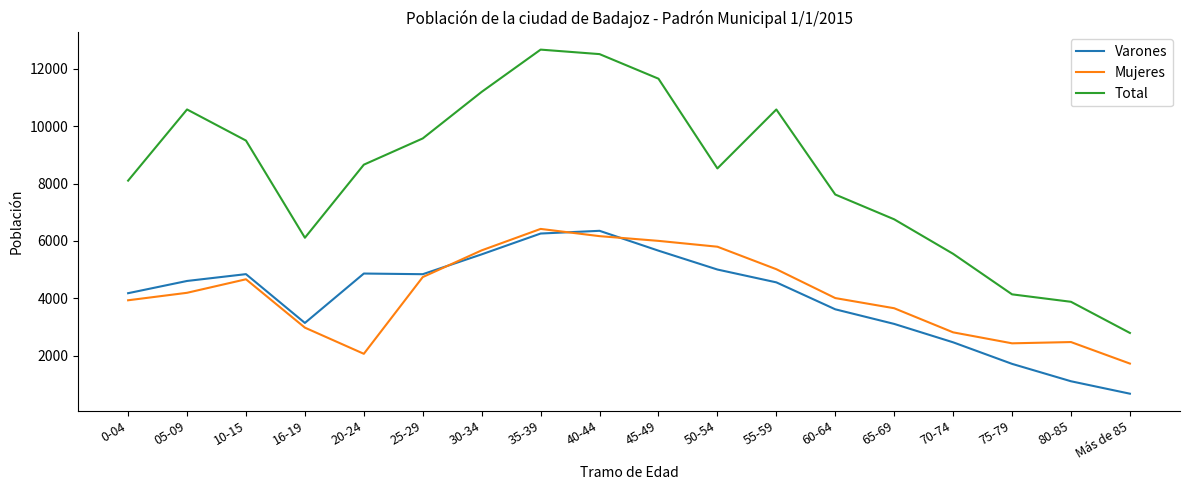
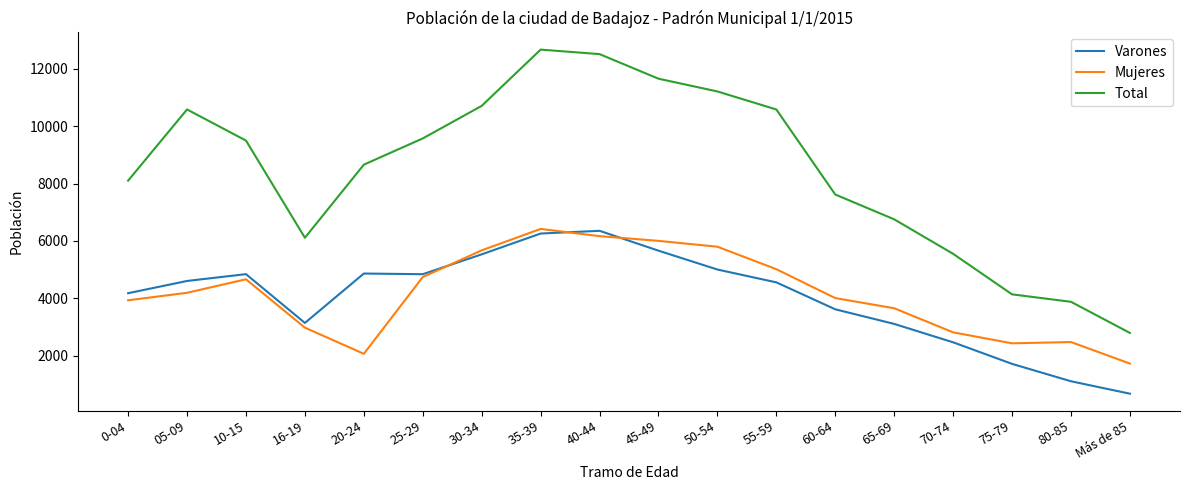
  {
    "Varones": {
      "0-04": 4200,
      "05-09": 4600,
      "10-15": 4800,
      "16-19": 3100,
      "20-24": 4900,
      "25-29": 4800,
      "30-34": 5500,
      "35-39": 6300,
      "40-44": 6400,
      "45-49": 5700,
      "50-54": 5000,
      "55-59": 4600,
      "60-64": 3600,
      "65-69": 3100,
      "70-74": 2500,
      "75-79": 1700,
      "80-85": 1100,
      "Más de 85": 700
    },
    "Mujeres": {
      "0-04": 3900,
      "05-09": 4200,
      "10-15": 4700,
      "16-19": 3000,
      "20-24": 2100,
      "25-29": 4700,
      "30-34": 5700,
      "35-39": 6400,
      "40-44": 6200,
      "45-49": 6000,
      "50-54": 5800,
      "55-59": 5000,
      "60-64": 4000,
      "65-69": 3700,
      "70-74": 2800,
      "75-79": 2400,
      "80-85": 2500,
      "Más de 85": 1700
    },
    "Total": {
      "0-04": 8100,
      "05-09": 10600,
      "10-15": 9500,
      "16-19": 6100,
      "20-24": 8700,
      "25-29": 9600,
-     "30-34": 11200,
+     "30-34": 10700,
      "35-39": 12700,
      "40-44": 12500,
      "45-49": 11700,
-     "50-54": 8500,
+     "50-54": 11200,
      "55-59": 10600,
      "60-64": 7600,
      "65-69": 6800,
      "70-74": 5500,
      "75-79": 4100,
      "80-85": 3900,
      "Más de 85": 2800
    }
  }
